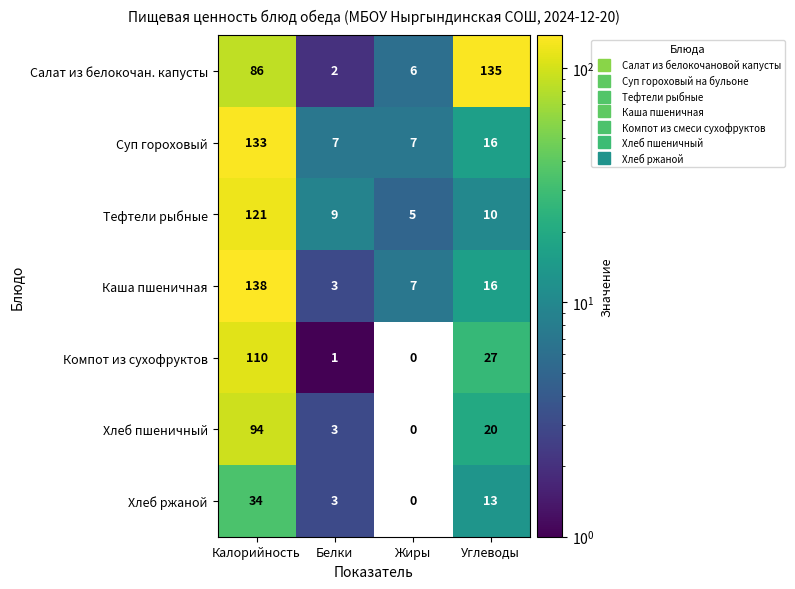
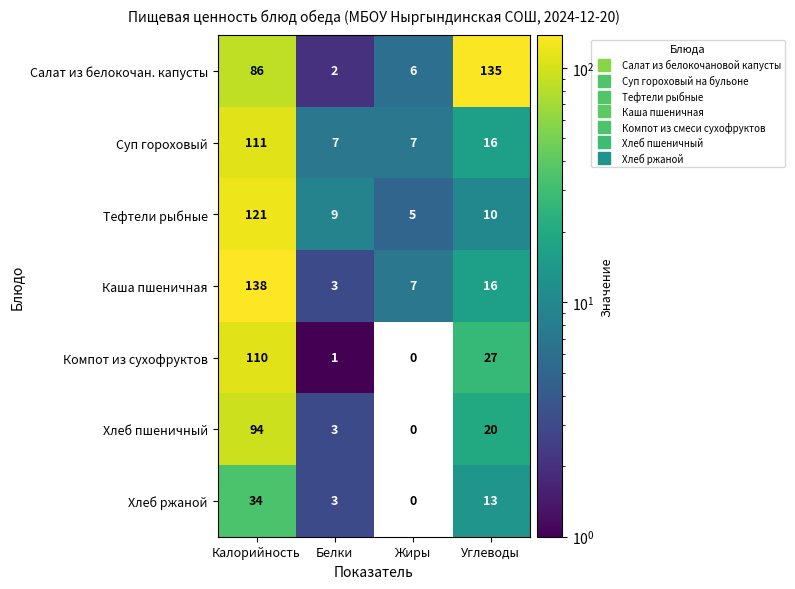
  {
    "Салат из белокочан. капусты": {
      "Калорийность": 86,
      "Белки": 2,
      "Жиры": 6,
      "Углеводы": 135
    },
    "Суп гороховый": {
-     "Калорийность": 133,
+     "Калорийность": 111,
      "Белки": 7,
      "Жиры": 7,
      "Углеводы": 16
    },
    "Тефтели рыбные": {
      "Калорийность": 121,
      "Белки": 9,
      "Жиры": 5,
      "Углеводы": 10
    },
    "Каша пшеничная": {
      "Калорийность": 138,
      "Белки": 3,
      "Жиры": 7,
      "Углеводы": 16
    },
    "Компот из сухофруктов": {
      "Калорийность": 110,
      "Белки": 1,
      "Жиры": 0,
      "Углеводы": 27
    },
    "Хлеб пшеничный": {
      "Калорийность": 94,
      "Белки": 3,
      "Жиры": 0,
      "Углеводы": 20
    },
    "Хлеб ржаной": {
      "Калорийность": 34,
      "Белки": 3,
      "Жиры": 0,
      "Углеводы": 13
    }
  }
